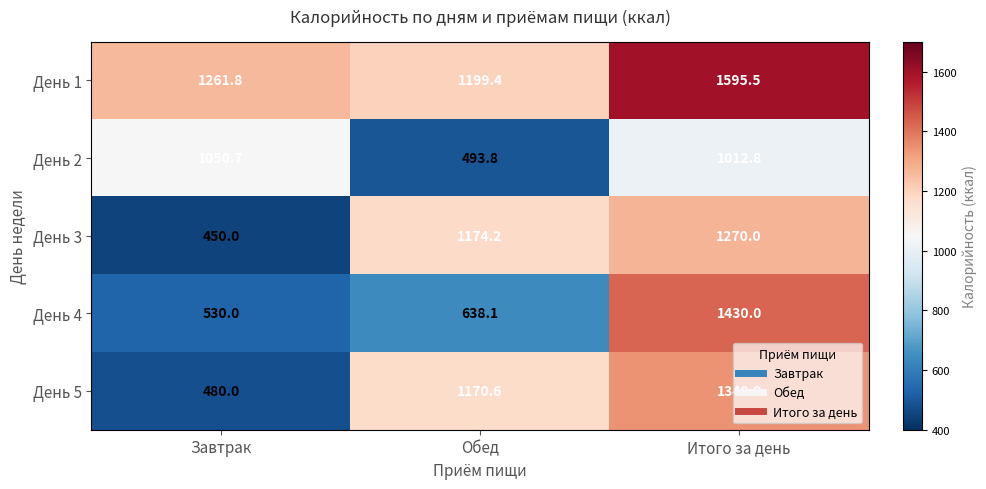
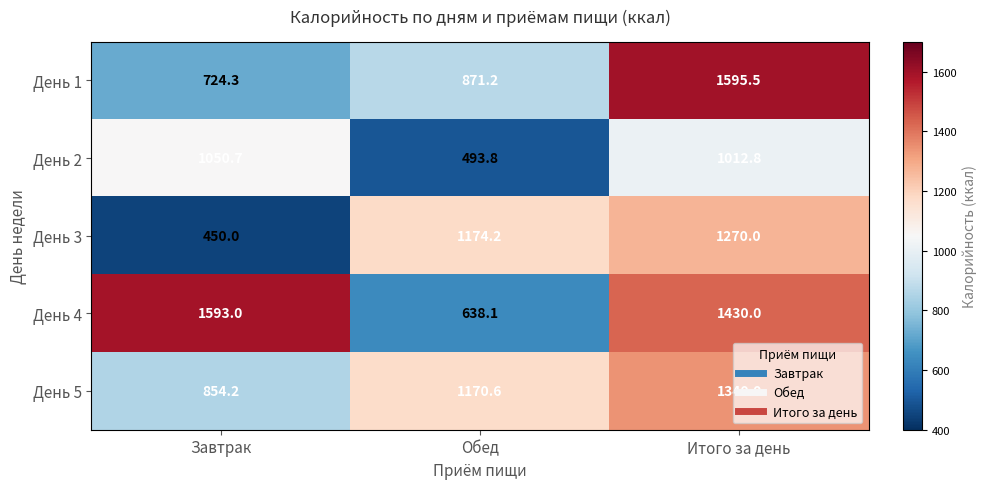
  {
    "День 1": {
-     "Завтрак": 1261.8,
-     "Обед": 1199.4,
+     "Завтрак": 724.3,
+     "Обед": 871.2,
      "Итого за день": 1595.5
    },
    "День 2": {
      "Обед": 493.8
    },
    "День 3": {
      "Завтрак": 450.0,
      "Обед": 1174.2,
      "Итого за день": 1270.0
    },
    "День 4": {
-     "Завтрак": 530.0,
+     "Завтрак": 1593.0,
      "Обед": 638.1,
      "Итого за день": 1430.0
    },
    "День 5": {
-     "Завтрак": 480.0,
+     "Завтрак": 854.2,
      "Обед": 1170.6
    }
  }
